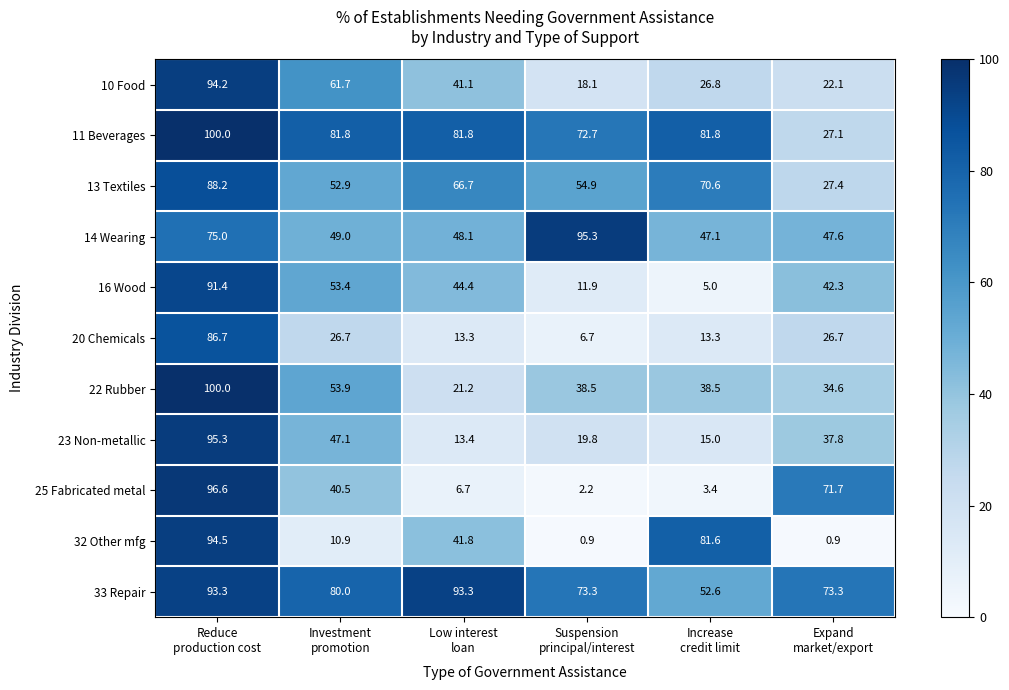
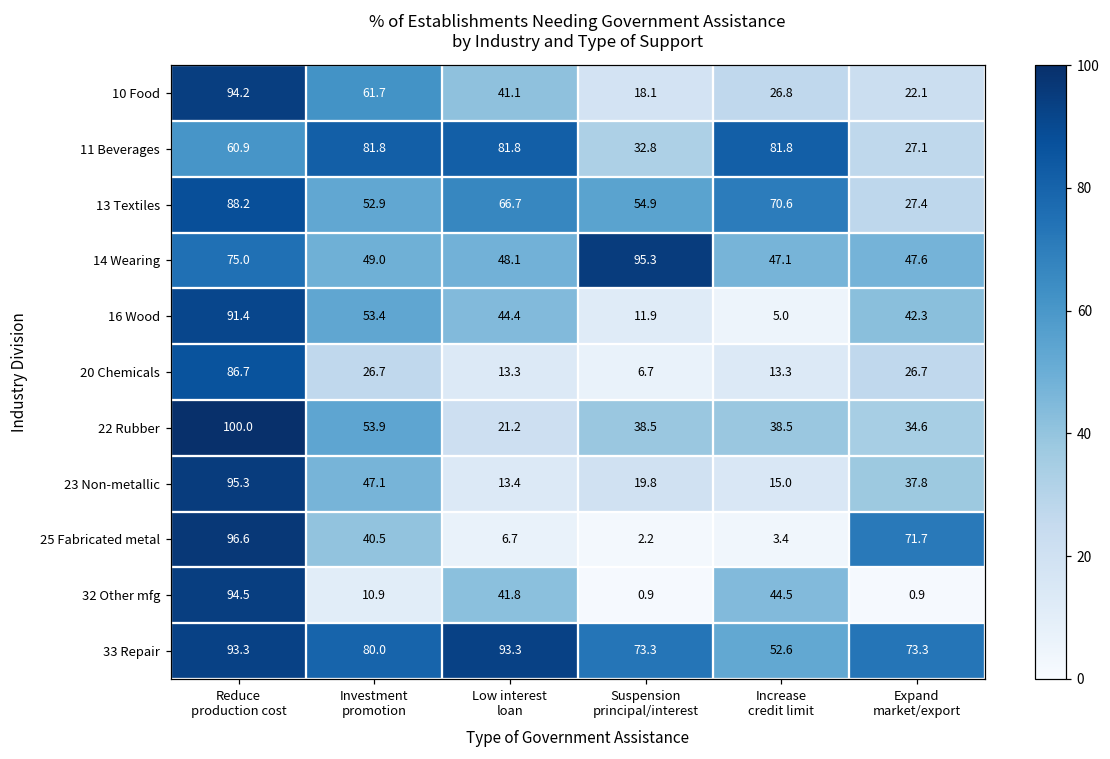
  {
    "10 Food": {
      "Reduce production cost": 94.2,
      "Investment promotion": 61.7,
      "Low interest loan": 41.1,
      "Suspension principal/interest": 18.1,
      "Increase credit limit": 26.8,
      "Expand market/export": 22.1
    },
    "11 Beverages": {
-     "Reduce production cost": 100.0,
+     "Reduce production cost": 60.9,
      "Investment promotion": 81.8,
      "Low interest loan": 81.8,
-     "Suspension principal/interest": 72.7,
+     "Suspension principal/interest": 32.8,
      "Increase credit limit": 81.8,
      "Expand market/export": 27.1
    },
    "13 Textiles": {
      "Reduce production cost": 88.2,
      "Investment promotion": 52.9,
      "Low interest loan": 66.7,
      "Suspension principal/interest": 54.9,
      "Increase credit limit": 70.6,
      "Expand market/export": 27.4
    },
    "14 Wearing": {
      "Reduce production cost": 75.0,
      "Investment promotion": 49.0,
      "Low interest loan": 48.1,
      "Suspension principal/interest": 95.3,
      "Increase credit limit": 47.1,
      "Expand market/export": 47.6
    },
    "16 Wood": {
      "Reduce production cost": 91.4,
      "Investment promotion": 53.4,
      "Low interest loan": 44.4,
      "Suspension principal/interest": 11.9,
      "Increase credit limit": 5.0,
      "Expand market/export": 42.3
    },
    "20 Chemicals": {
      "Reduce production cost": 86.7,
      "Investment promotion": 26.7,
      "Low interest loan": 13.3,
      "Suspension principal/interest": 6.7,
      "Increase credit limit": 13.3,
      "Expand market/export": 26.7
    },
    "22 Rubber": {
      "Reduce production cost": 100.0,
      "Investment promotion": 53.9,
      "Low interest loan": 21.2,
      "Suspension principal/interest": 38.5,
      "Increase credit limit": 38.5,
      "Expand market/export": 34.6
    },
    "23 Non-metallic": {
      "Reduce production cost": 95.3,
      "Investment promotion": 47.1,
      "Low interest loan": 13.4,
      "Suspension principal/interest": 19.8,
      "Increase credit limit": 15.0,
      "Expand market/export": 37.8
    },
    "25 Fabricated metal": {
      "Reduce production cost": 96.6,
      "Investment promotion": 40.5,
      "Low interest loan": 6.7,
      "Suspension principal/interest": 2.2,
      "Increase credit limit": 3.4,
      "Expand market/export": 71.7
    },
    "32 Other mfg": {
      "Reduce production cost": 94.5,
      "Investment promotion": 10.9,
      "Low interest loan": 41.8,
      "Suspension principal/interest": 0.9,
-     "Increase credit limit": 81.6,
+     "Increase credit limit": 44.5,
      "Expand market/export": 0.9
    },
    "33 Repair": {
      "Reduce production cost": 93.3,
      "Investment promotion": 80.0,
      "Low interest loan": 93.3,
      "Suspension principal/interest": 73.3,
      "Increase credit limit": 52.6,
      "Expand market/export": 73.3
    }
  }
